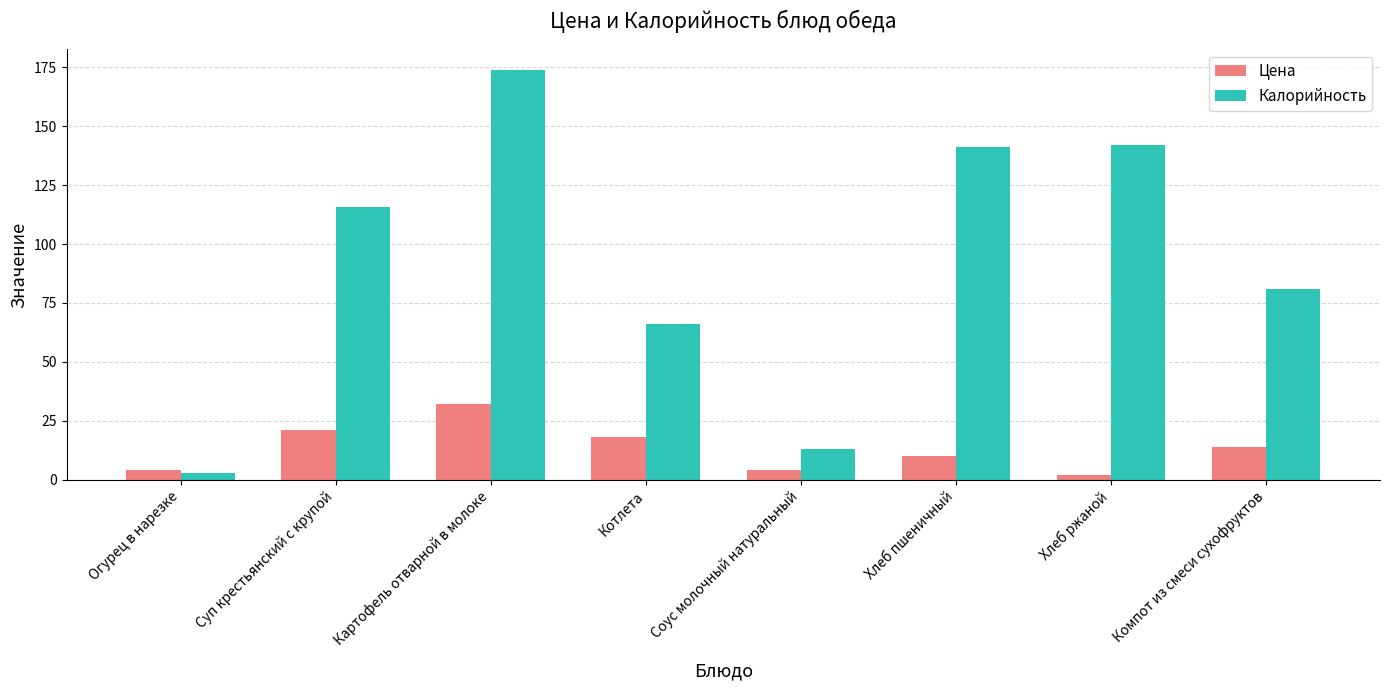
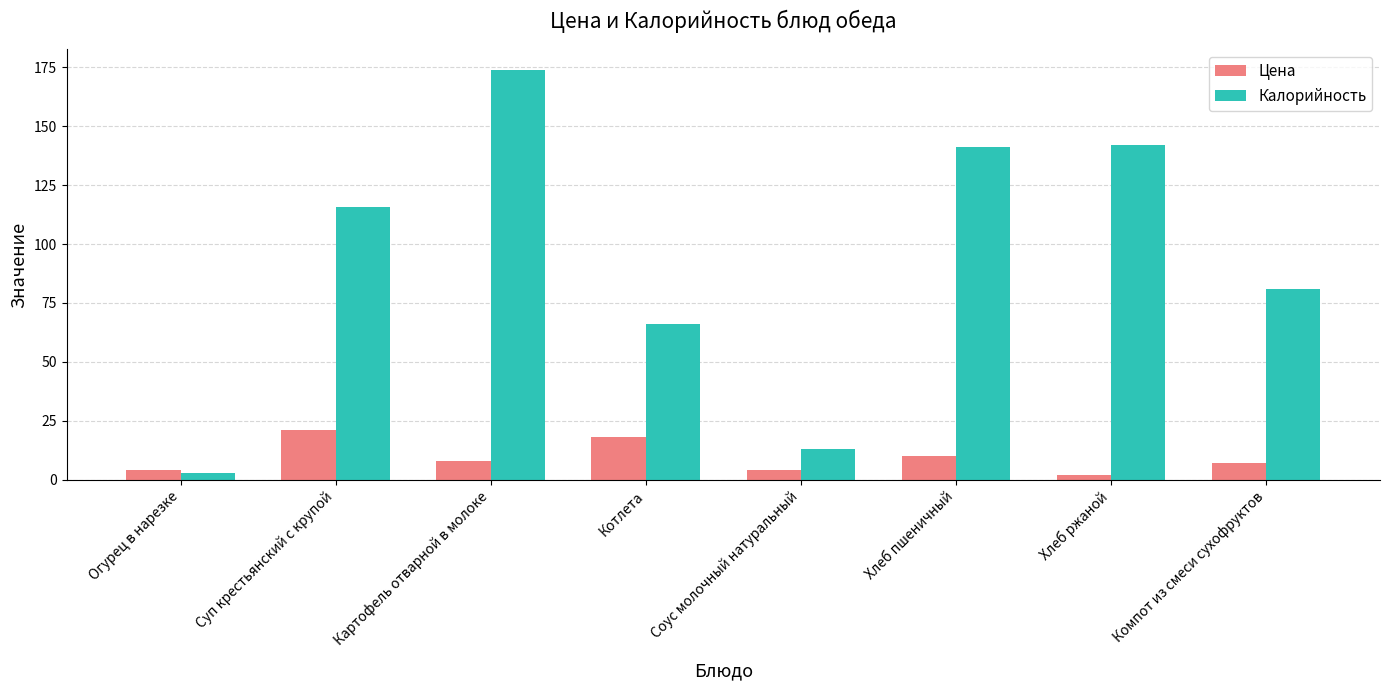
  {
    "Цена": {
      "Огурец в нарезке": 4,
      "Суп крестьянский с крупой": 21,
-     "Картофель отварной в молоке": 32,
+     "Картофель отварной в молоке": 8,
      "Котлета": 18,
      "Соус молочный натуральный": 4,
      "Хлеб пшеничный": 10,
      "Хлеб ржаной": 2,
-     "Компот из смеси сухофруктов": 14
+     "Компот из смеси сухофруктов": 7
    },
    "Калорийность": {
      "Огурец в нарезке": 3,
      "Суп крестьянский с крупой": 116,
      "Картофель отварной в молоке": 174,
      "Котлета": 66,
      "Соус молочный натуральный": 13,
      "Хлеб пшеничный": 141,
      "Хлеб ржаной": 142,
      "Компот из смеси сухофруктов": 81
    }
  }
